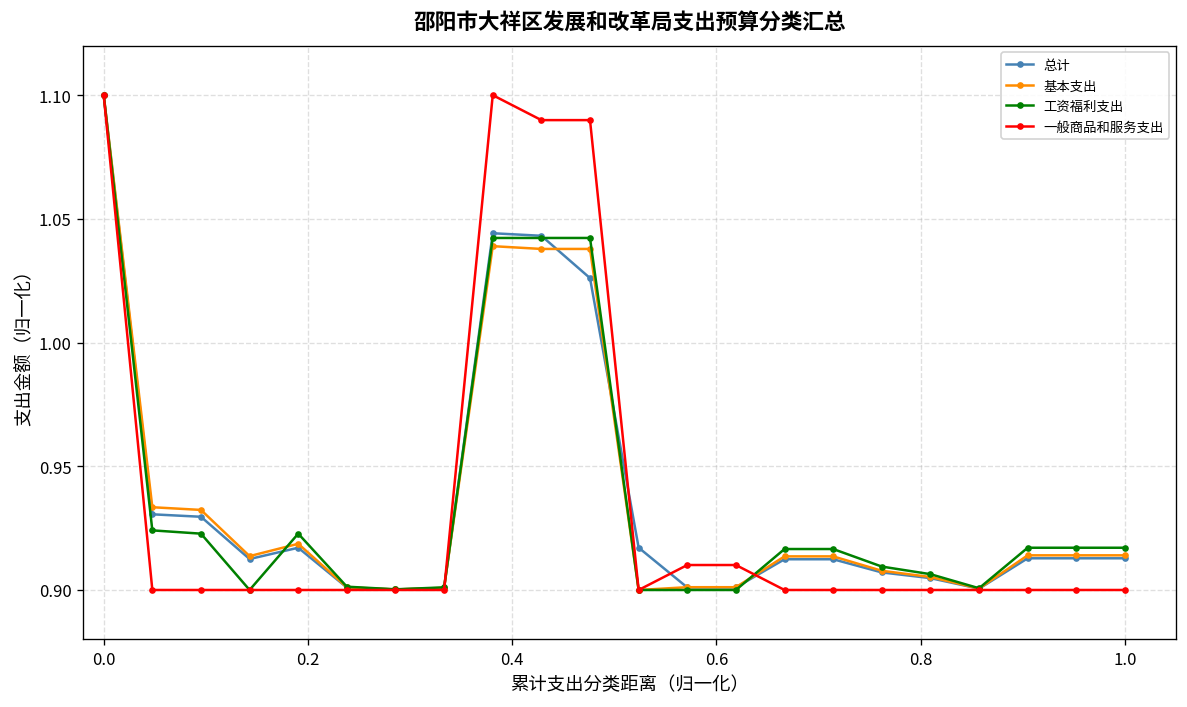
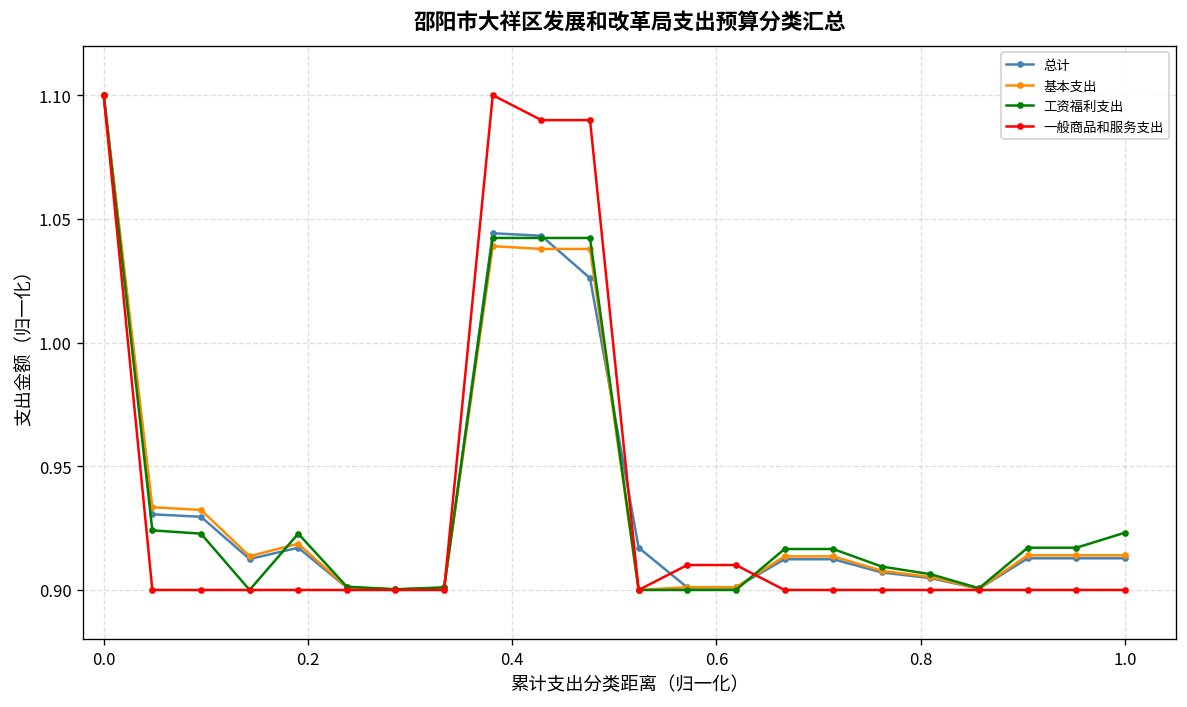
  {
    "工资福利支出": {
-     "1.0": 0.917
+     "1.0": 0.923
    },
    "一般商品和服务支出": {
      "1.0": 0.900
    }
  }
